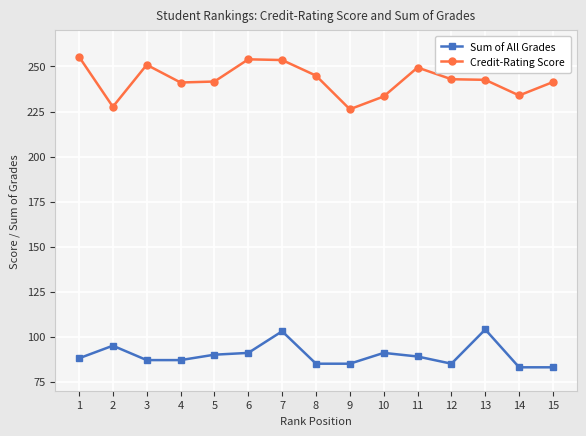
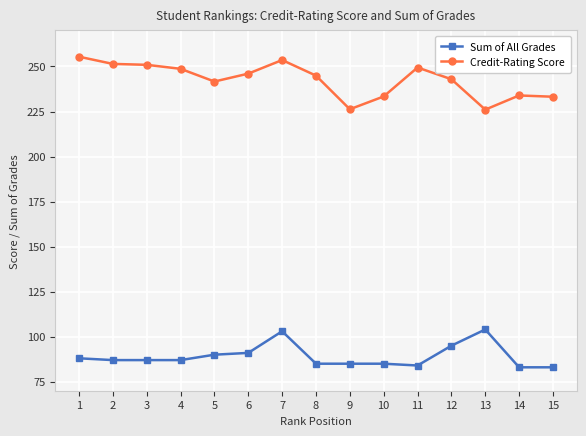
  {
    "Sum of All Grades": {
      "1": 88,
-     "2": 95,
+     "2": 87,
      "3": 87,
      "4": 87,
      "5": 90,
      "6": 91,
      "7": 103,
      "8": 85,
      "9": 85,
-     "10": 91,
-     "11": 89,
-     "12": 85,
+     "10": 85,
+     "11": 84,
+     "12": 95,
      "13": 104,
      "14": 83,
      "15": 83
    },
    "Credit-Rating Score": {
      "1": 255,
-     "2": 228,
+     "2": 251,
      "3": 251,
-     "4": 241,
+     "4": 249,
      "5": 242,
-     "6": 254,
+     "6": 246,
      "7": 254,
      "8": 245,
      "9": 226,
      "10": 233,
      "11": 249,
      "12": 243,
-     "13": 243,
+     "13": 226,
      "14": 234,
-     "15": 241
+     "15": 233
    }
  }
